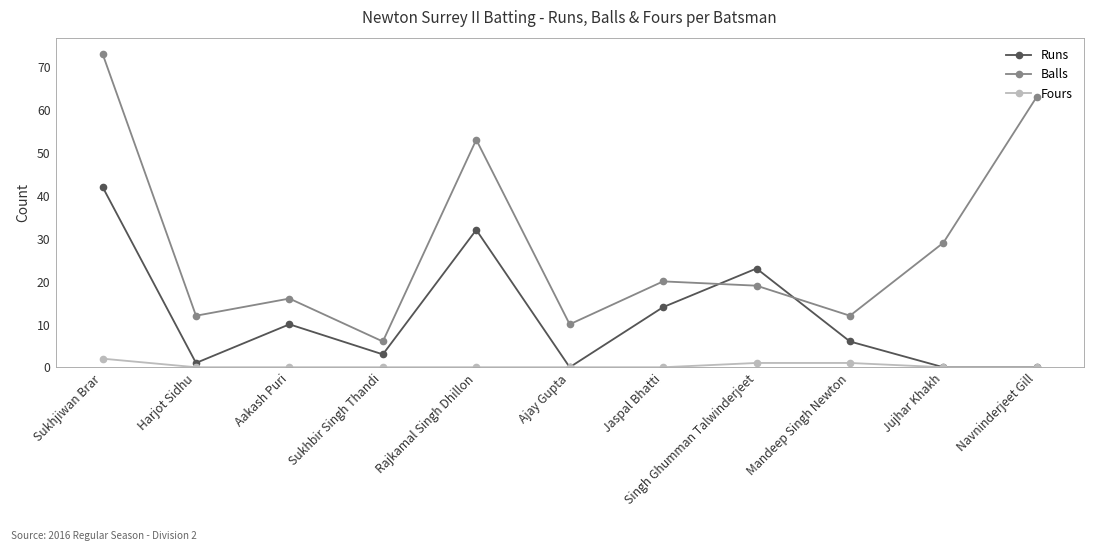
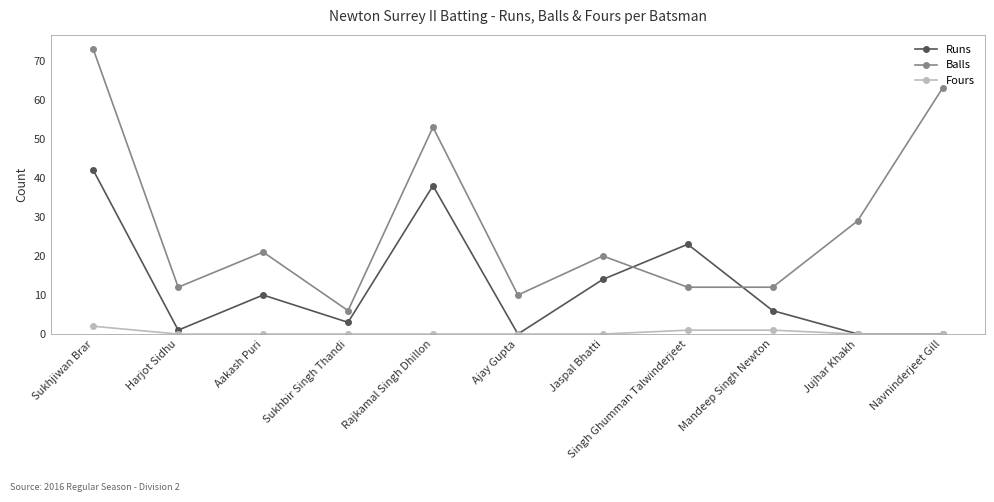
  {
    "Runs": {
      "Sukhjiwan Brar": 42,
      "Harjot Sidhu": 1,
      "Aakash Puri": 10,
      "Sukhbir Singh Thandi": 3,
-     "Rajkamal Singh Dhillon": 32,
+     "Rajkamal Singh Dhillon": 38,
      "Jaspal Bhatti": 14,
      "Singh Ghumman Talwinderjeet": 23,
      "Mandeep Singh Newton": 6
    },
    "Balls": {
      "Sukhjiwan Brar": 73,
      "Harjot Sidhu": 12,
-     "Aakash Puri": 16,
+     "Aakash Puri": 21,
      "Sukhbir Singh Thandi": 6,
      "Rajkamal Singh Dhillon": 53,
      "Ajay Gupta": 10,
      "Jaspal Bhatti": 20,
-     "Singh Ghumman Talwinderjeet": 19,
+     "Singh Ghumman Talwinderjeet": 12,
      "Mandeep Singh Newton": 12,
      "Jujhar Khakh": 29,
      "Navninderjeet Gill": 63
    },
    "Fours": {
      "Sukhjiwan Brar": 2,
      "Harjot Sidhu": 0,
      "Aakash Puri": 0,
      "Sukhbir Singh Thandi": 0,
      "Rajkamal Singh Dhillon": 0,
      "Jaspal Bhatti": 0,
      "Singh Ghumman Talwinderjeet": 1,
      "Mandeep Singh Newton": 1
    }
  }
